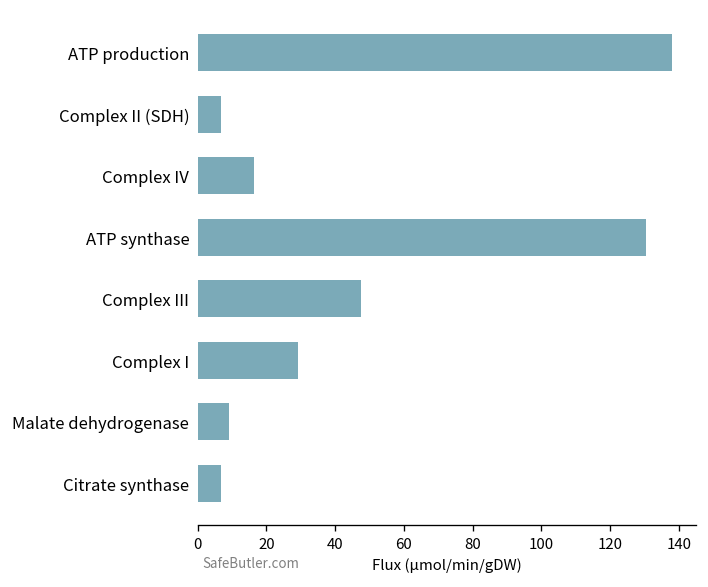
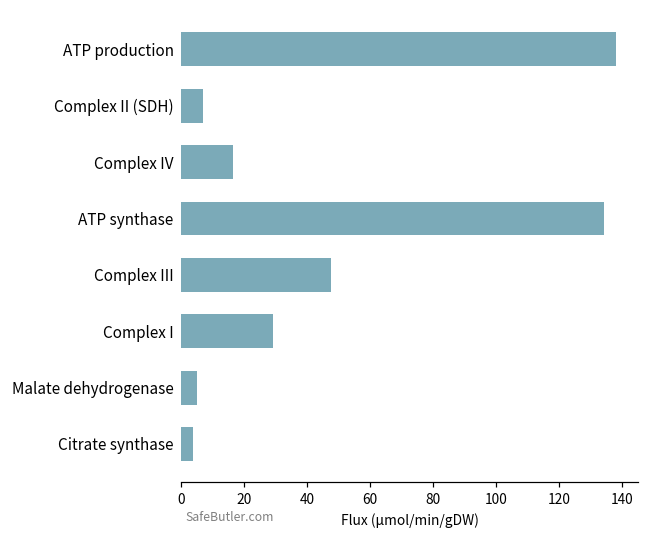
  {
    "ATP production": 138,
    "Complex II (SDH)": 7,
    "Complex IV": 17,
-   "ATP synthase": 131,
+   "ATP synthase": 134,
    "Complex III": 48,
    "Complex I": 29,
-   "Malate dehydrogenase": 9,
-   "Citrate synthase": 7
+   "Malate dehydrogenase": 5,
+   "Citrate synthase": 4
  }
